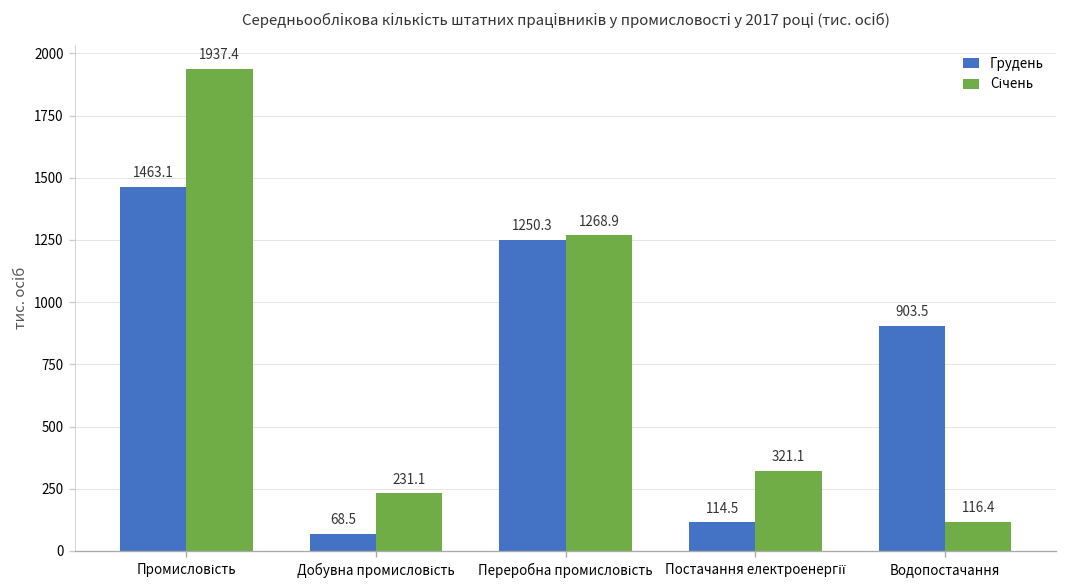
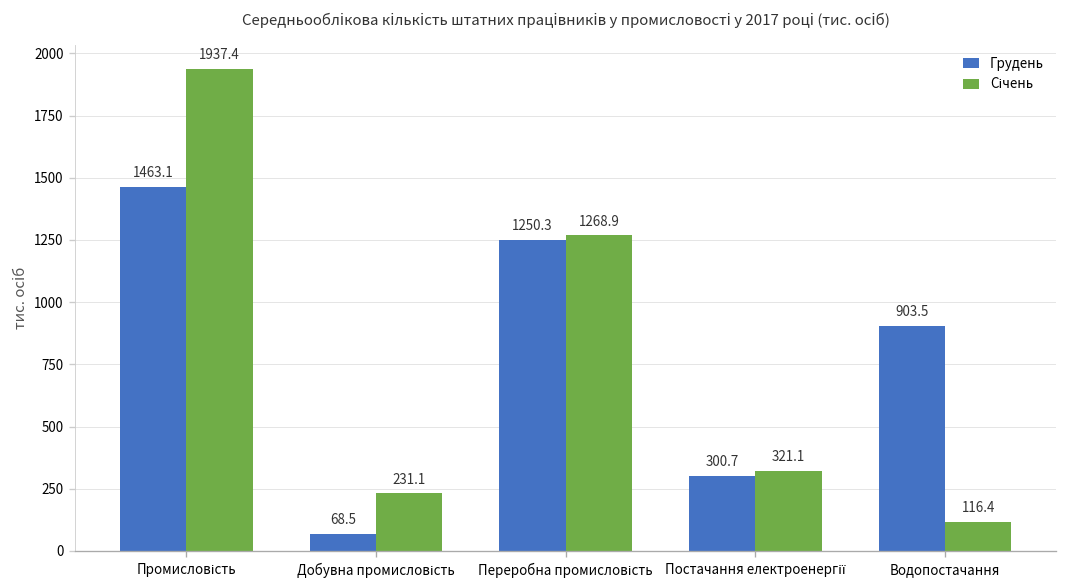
  {
    "Грудень": {
      "Промисловість": 1463.1,
      "Добувна промисловість": 68.5,
      "Переробна промисловість": 1250.3,
-     "Постачання електроенергії": 114.5,
+     "Постачання електроенергії": 300.7,
      "Водопостачання": 903.5
    },
    "Січень": {
      "Промисловість": 1937.4,
      "Добувна промисловість": 231.1,
      "Переробна промисловість": 1268.9,
      "Постачання електроенергії": 321.1,
      "Водопостачання": 116.4
    }
  }
